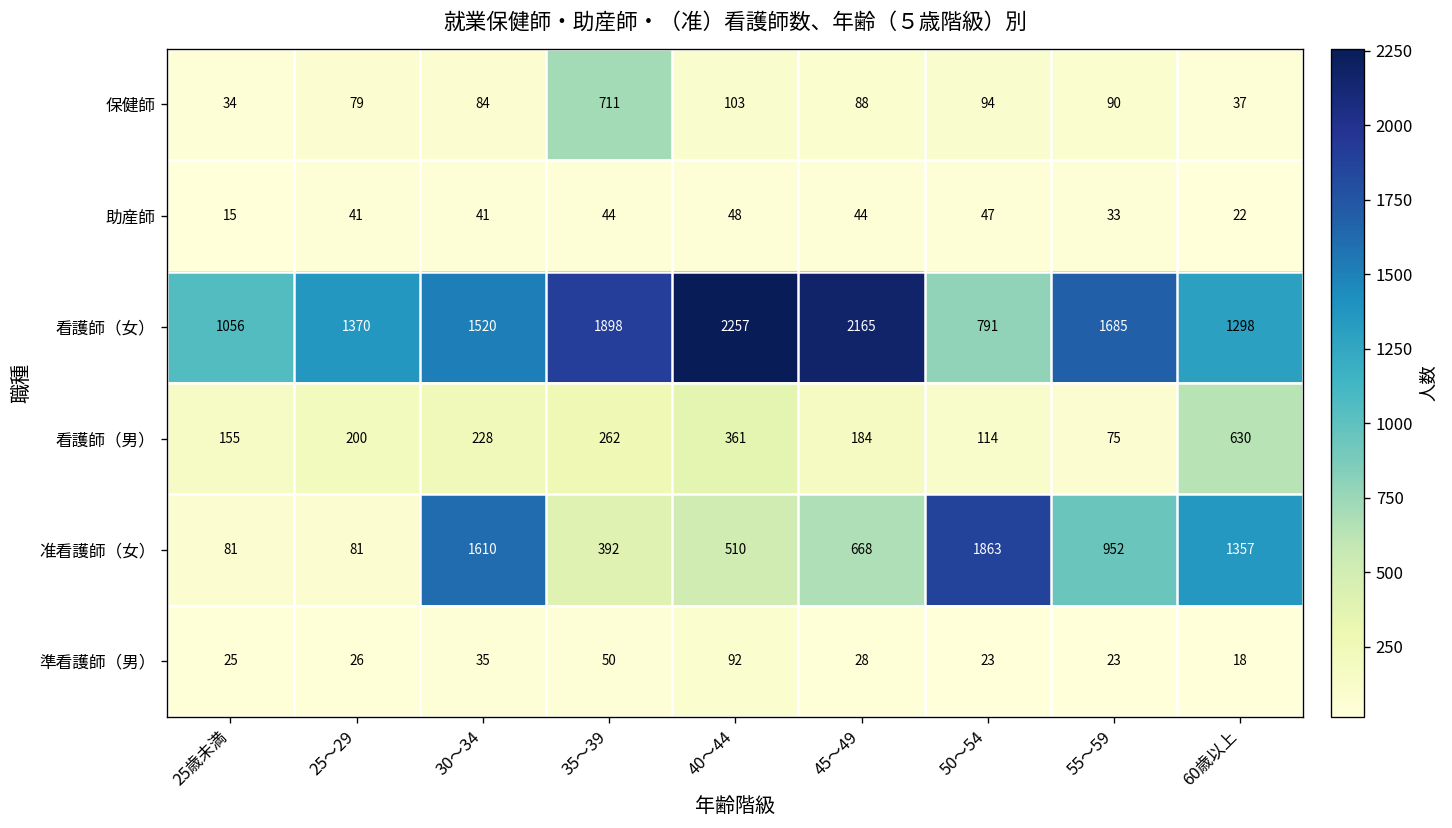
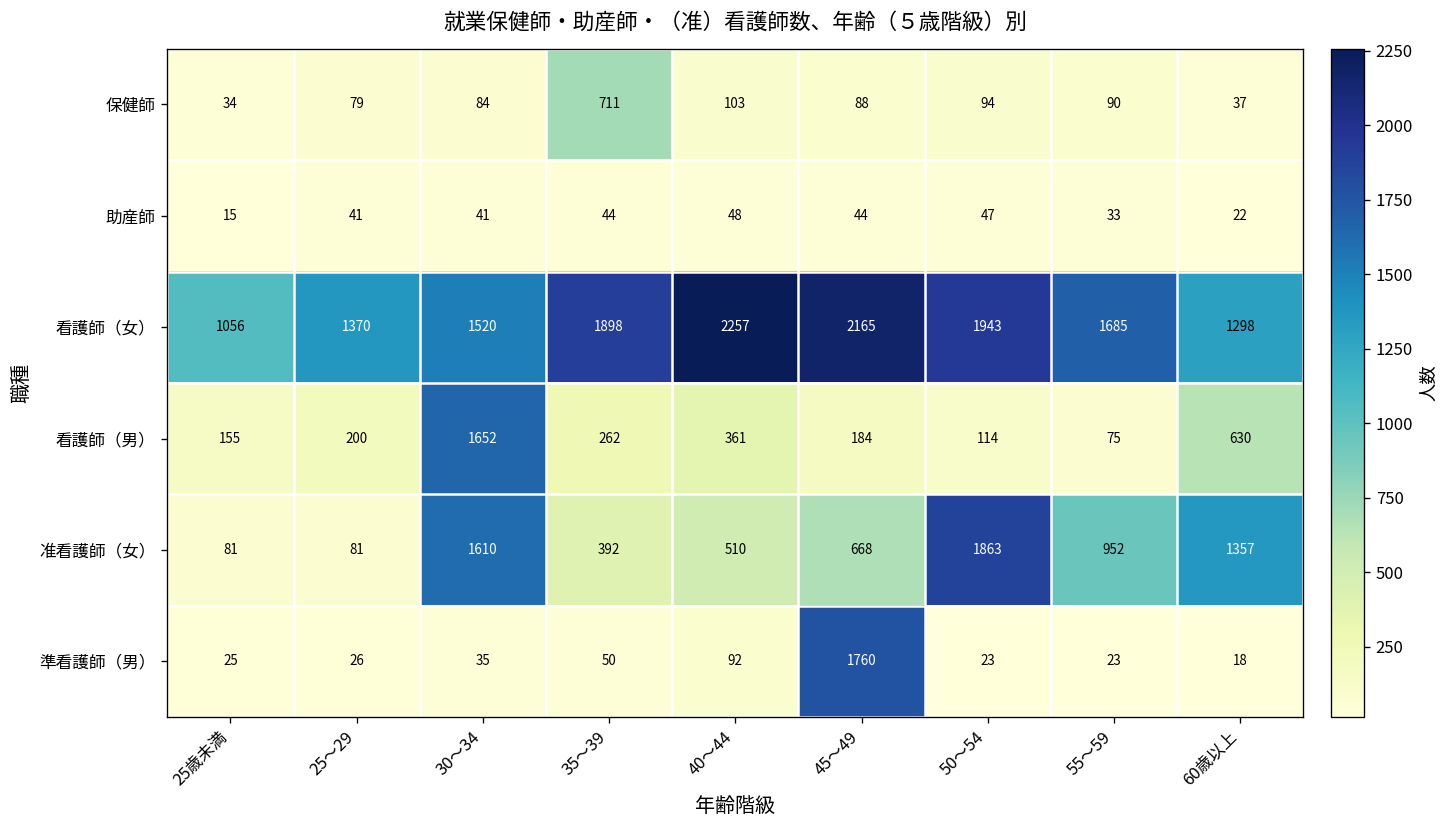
  {
    "保健師": {
      "25歳未満": 34,
      "25～29": 79,
      "30～34": 84,
      "35～39": 711,
      "40～44": 103,
      "45～49": 88,
      "50～54": 94,
      "55～59": 90,
      "60歳以上": 37
    },
    "助産師": {
      "25歳未満": 15,
      "25～29": 41,
      "30～34": 41,
      "35～39": 44,
      "40～44": 48,
      "45～49": 44,
      "50～54": 47,
      "55～59": 33,
      "60歳以上": 22
    },
    "看護師（女）": {
      "25歳未満": 1056,
      "25～29": 1370,
      "30～34": 1520,
      "35～39": 1898,
      "40～44": 2257,
      "45～49": 2165,
-     "50～54": 791,
+     "50～54": 1943,
      "55～59": 1685,
      "60歳以上": 1298
    },
    "看護師（男）": {
      "25歳未満": 155,
      "25～29": 200,
-     "30～34": 228,
+     "30～34": 1652,
      "35～39": 262,
      "40～44": 361,
      "45～49": 184,
      "50～54": 114,
      "55～59": 75,
      "60歳以上": 630
    },
    "准看護師（女）": {
      "25歳未満": 81,
      "25～29": 81,
      "30～34": 1610,
      "35～39": 392,
      "40～44": 510,
      "45～49": 668,
      "50～54": 1863,
      "55～59": 952,
      "60歳以上": 1357
    },
    "準看護師（男）": {
      "25歳未満": 25,
      "25～29": 26,
      "30～34": 35,
      "35～39": 50,
      "40～44": 92,
-     "45～49": 28,
+     "45～49": 1760,
      "50～54": 23,
      "55～59": 23,
      "60歳以上": 18
    }
  }
